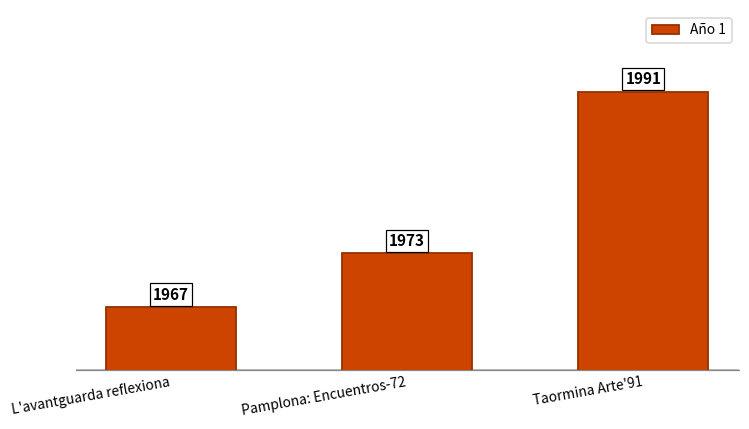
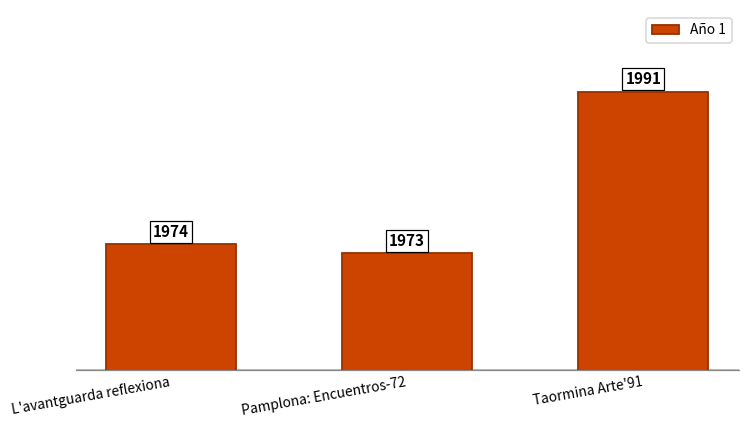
  {
-   "L'avantguarda reflexiona": 1967
+   "L'avantguarda reflexiona": 1974
  }
